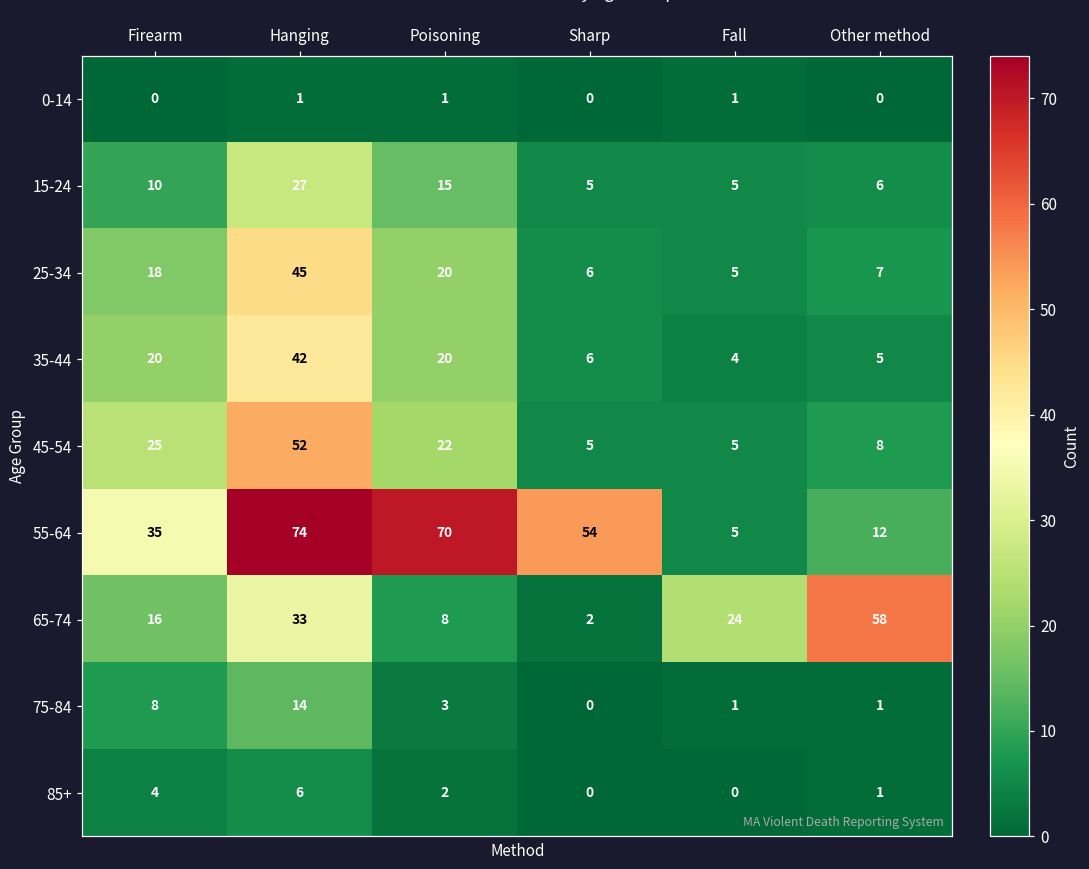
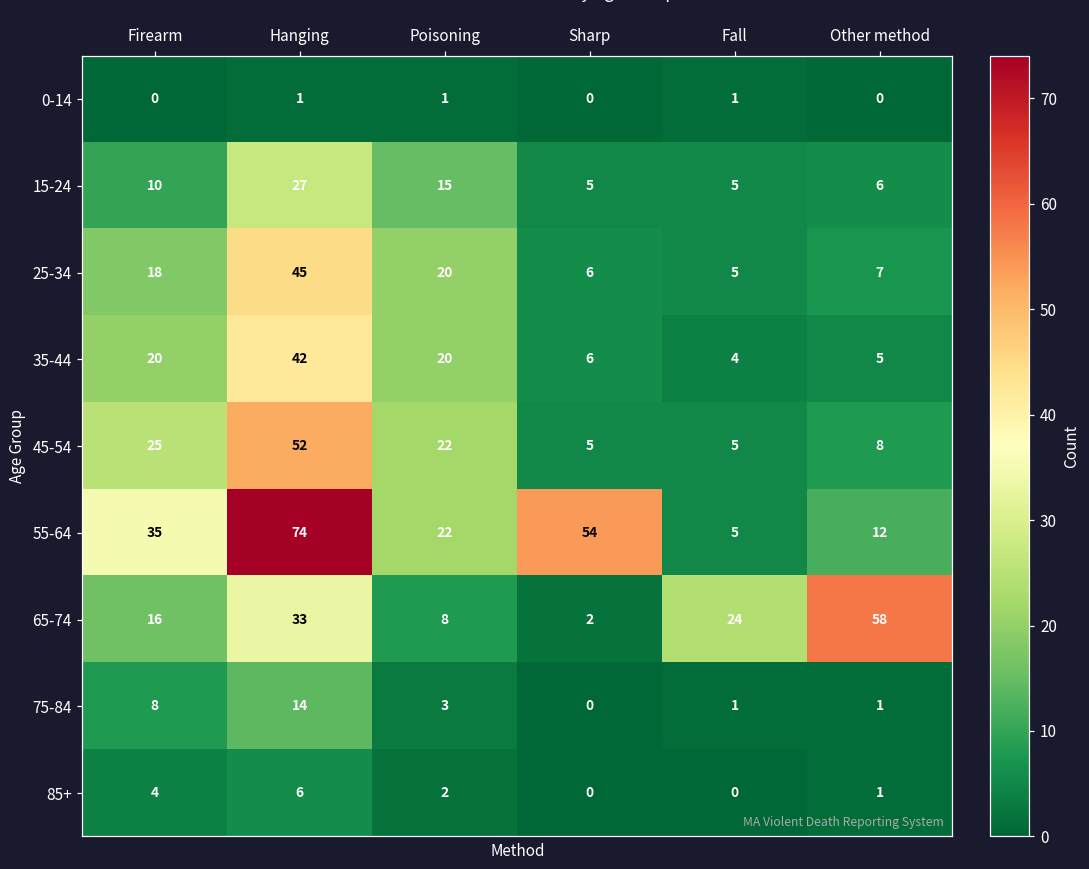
  {
    "0-14": {
      "Firearm": 0,
      "Hanging": 1,
      "Poisoning": 1,
      "Sharp": 0,
      "Fall": 1,
      "Other method": 0
    },
    "15-24": {
      "Firearm": 10,
      "Hanging": 27,
      "Poisoning": 15,
      "Sharp": 5,
      "Fall": 5,
      "Other method": 6
    },
    "25-34": {
      "Firearm": 18,
      "Hanging": 45,
      "Poisoning": 20,
      "Sharp": 6,
      "Fall": 5,
      "Other method": 7
    },
    "35-44": {
      "Firearm": 20,
      "Hanging": 42,
      "Poisoning": 20,
      "Sharp": 6,
      "Fall": 4,
      "Other method": 5
    },
    "45-54": {
      "Firearm": 25,
      "Hanging": 52,
      "Poisoning": 22,
      "Sharp": 5,
      "Fall": 5,
      "Other method": 8
    },
    "55-64": {
      "Firearm": 35,
      "Hanging": 74,
-     "Poisoning": 70,
+     "Poisoning": 22,
      "Sharp": 54,
      "Fall": 5,
      "Other method": 12
    },
    "65-74": {
      "Firearm": 16,
      "Hanging": 33,
      "Poisoning": 8,
      "Sharp": 2,
      "Fall": 24,
      "Other method": 58
    },
    "75-84": {
      "Firearm": 8,
      "Hanging": 14,
      "Poisoning": 3,
      "Sharp": 0,
      "Fall": 1,
      "Other method": 1
    },
    "85+": {
      "Firearm": 4,
      "Hanging": 6,
      "Poisoning": 2,
      "Sharp": 0,
      "Fall": 0
    }
  }
